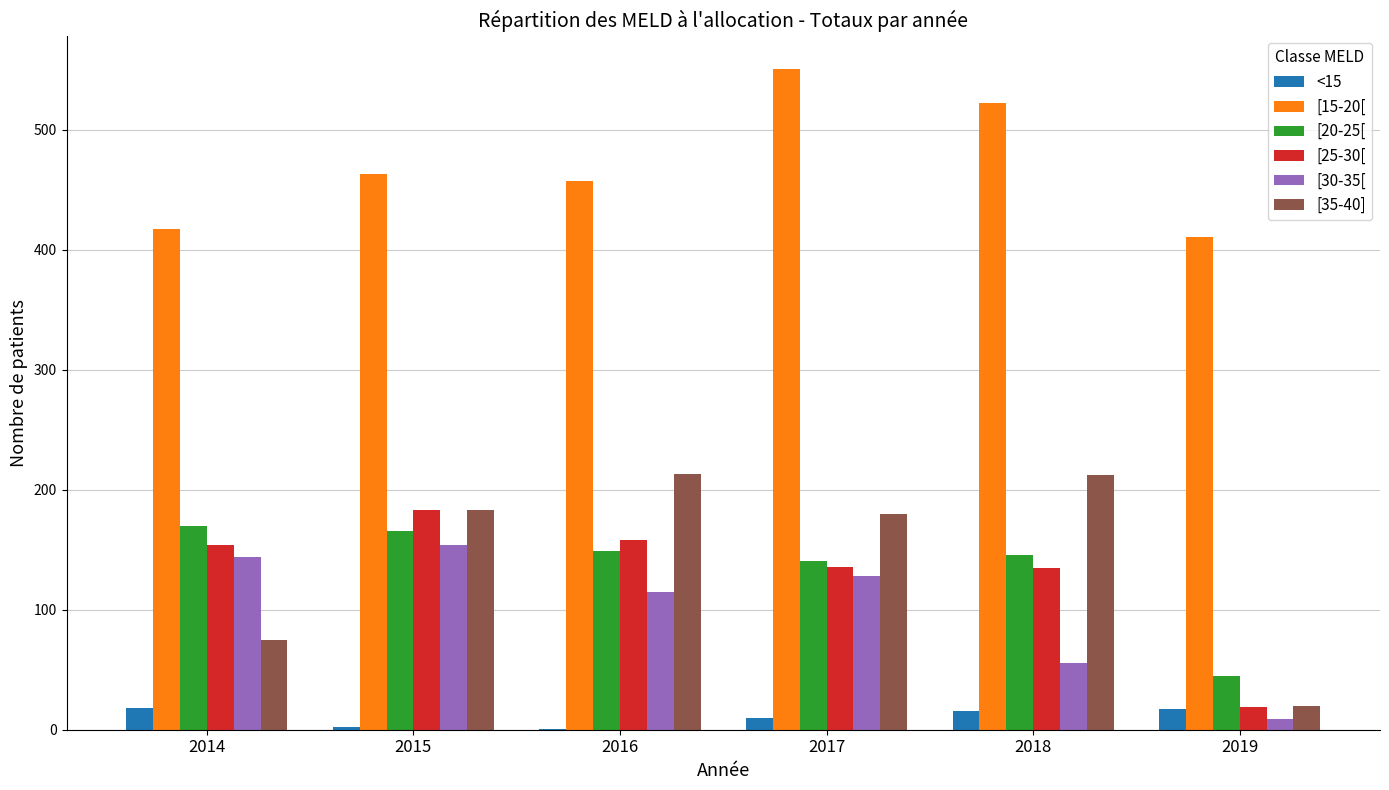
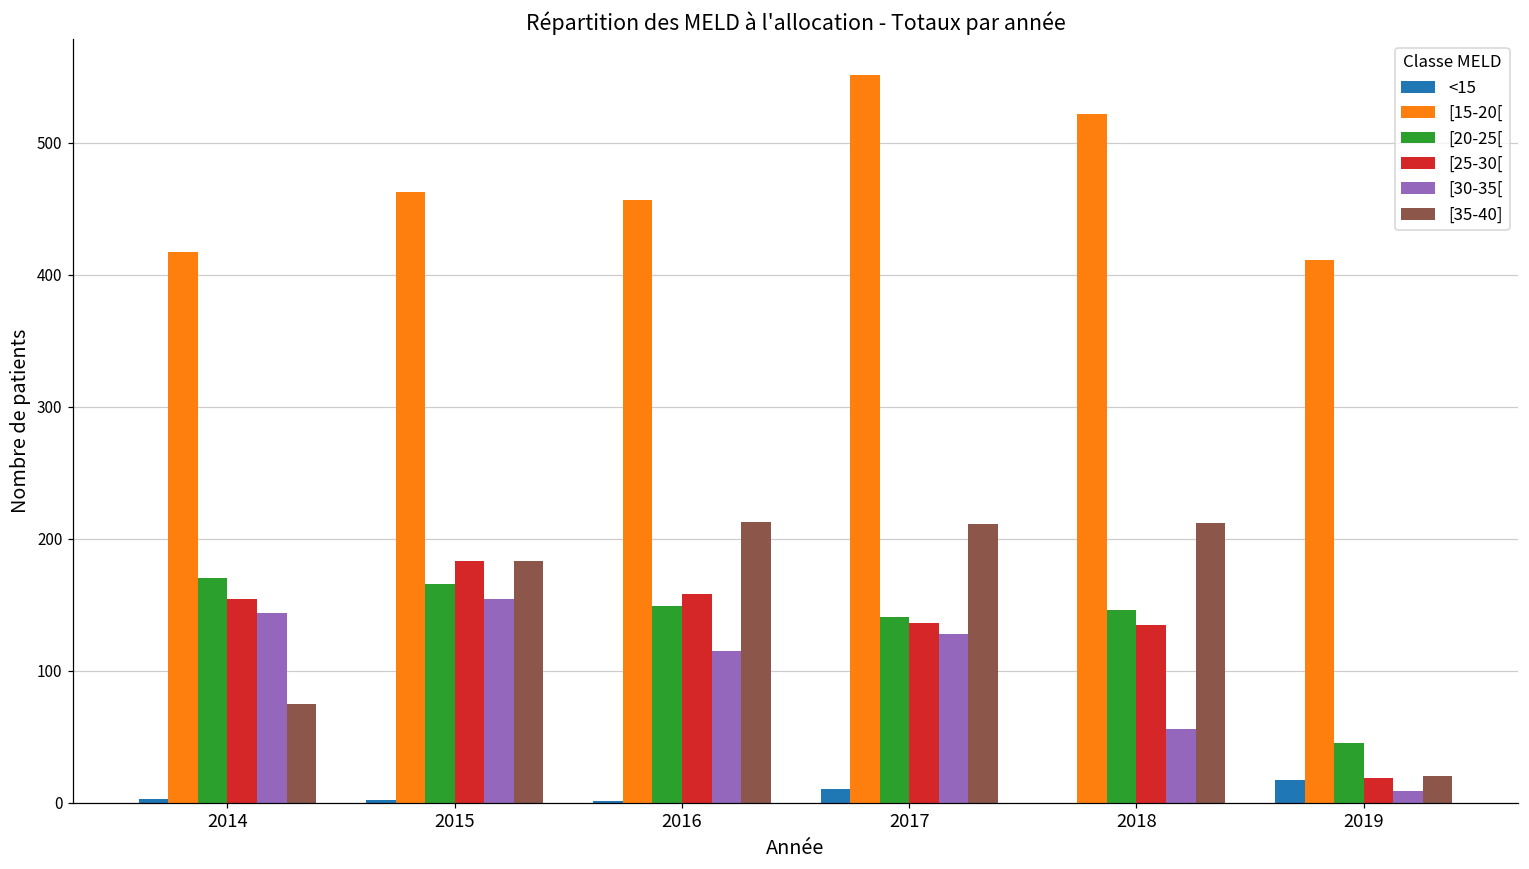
  {
    "<15": {
-     "2014": 18,
+     "2014": 3,
      "2017": 10,
-     "2018": 16,
+     "2018": 0,
      "2019": 17
    },
    "[15-20[": {
      "2014": 417,
      "2015": 463,
      "2016": 457,
      "2017": 551,
      "2018": 522,
      "2019": 411
    },
    "[20-25[": {
      "2014": 170,
      "2015": 166,
      "2016": 149,
      "2017": 141,
      "2018": 146,
      "2019": 45
    },
    "[25-30[": {
      "2014": 154,
      "2015": 183,
      "2016": 158,
      "2017": 136,
      "2018": 135,
      "2019": 19
    },
    "[30-35[": {
      "2014": 144,
      "2015": 154,
      "2016": 115,
      "2017": 128,
      "2018": 56,
      "2019": 9
    },
    "[35-40]": {
      "2014": 75,
      "2015": 183,
      "2016": 213,
-     "2017": 180,
+     "2017": 211,
      "2018": 212,
      "2019": 20
    }
  }
